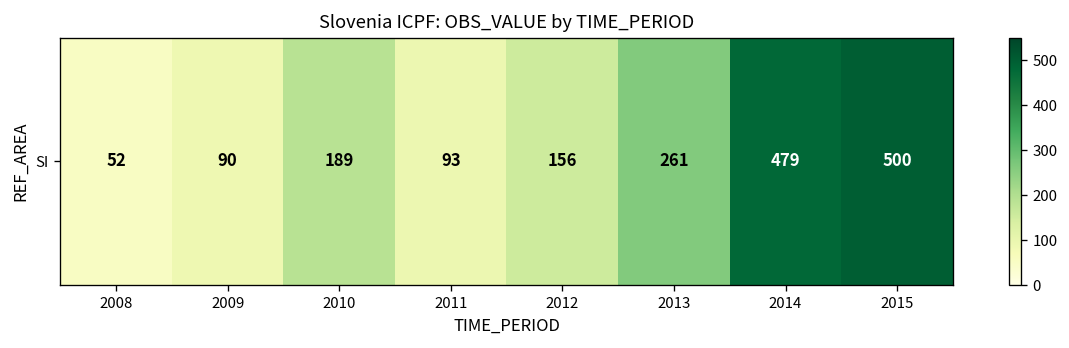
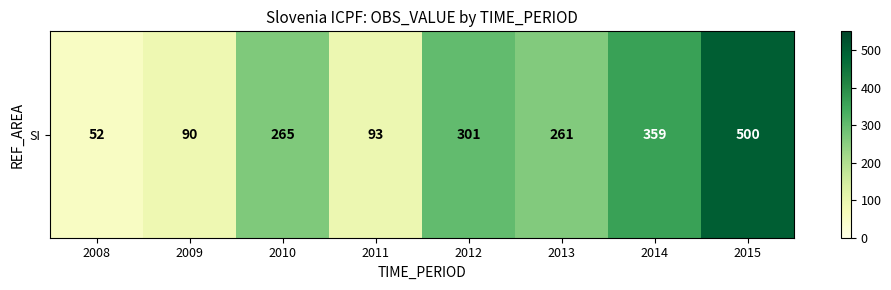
  {
    "SI": {
      "2008": 52,
      "2009": 90,
-     "2010": 189,
+     "2010": 265,
      "2011": 93,
-     "2012": 156,
+     "2012": 301,
      "2013": 261,
-     "2014": 479,
+     "2014": 359,
      "2015": 500
    }
  }
